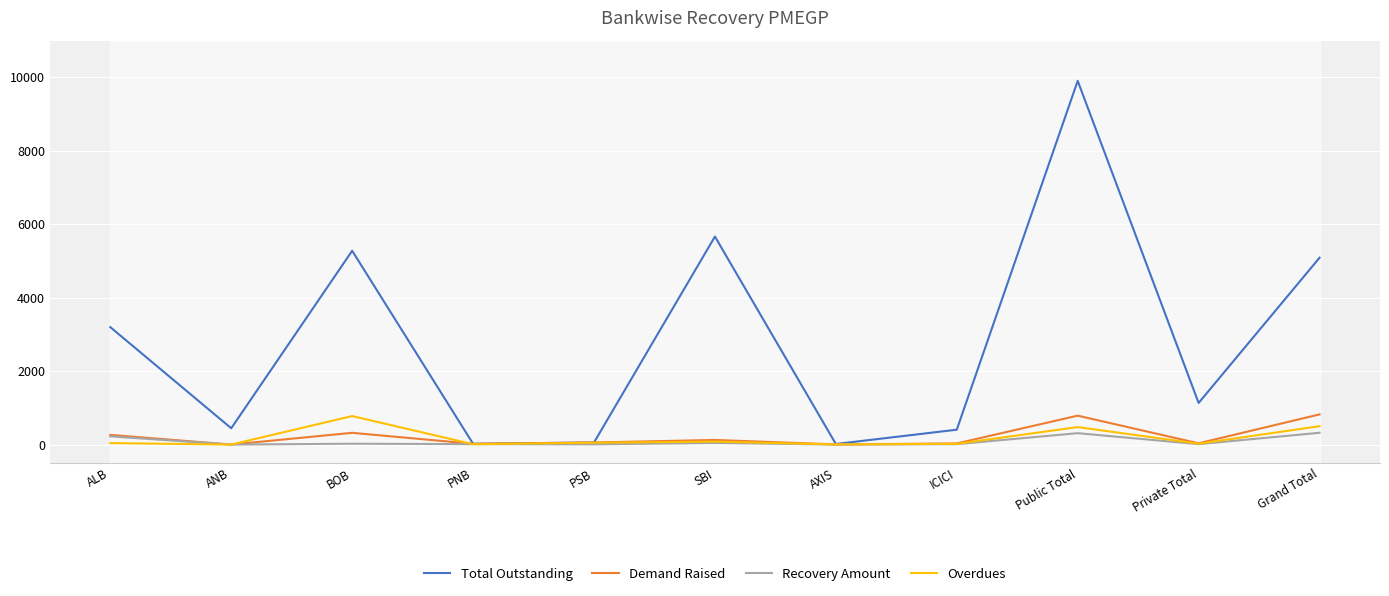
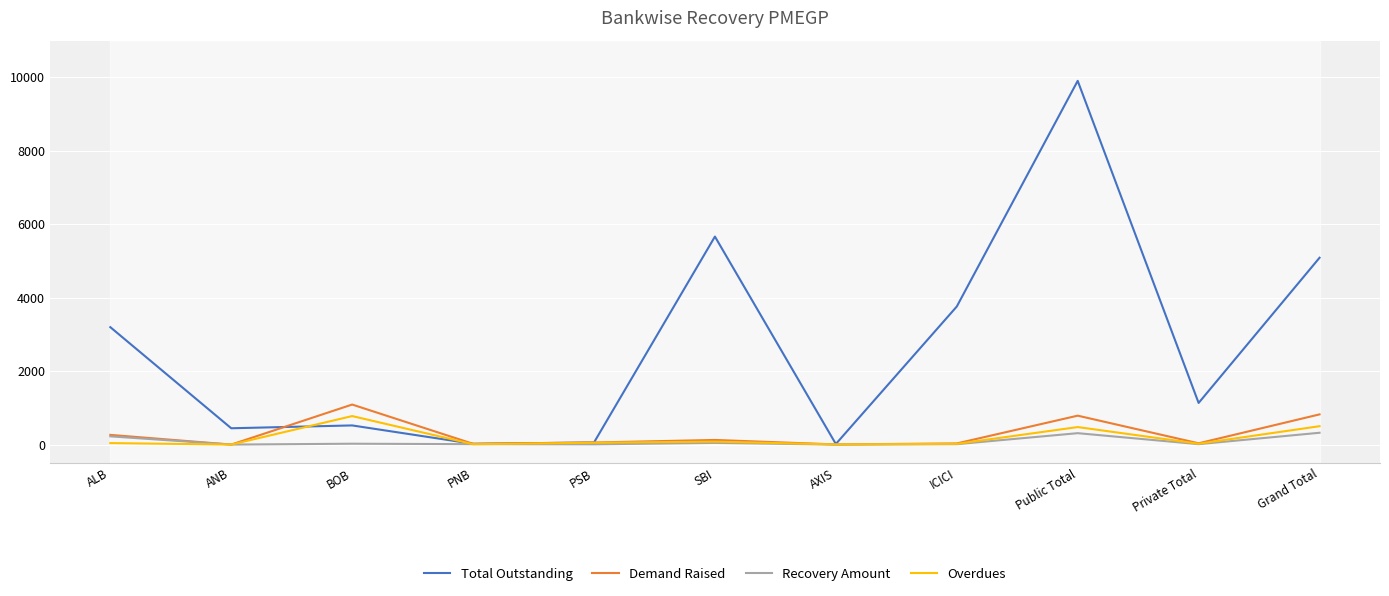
  {
    "Total Outstanding": {
      "ALB": 3200,
      "ANB": 400,
-     "BOB": 5300,
+     "BOB": 500,
      "SBI": 5700,
-     "ICICI": 400,
+     "ICICI": 3800,
      "Public Total": 9900,
      "Private Total": 1100,
      "Grand Total": 5100
    },
    "Demand Raised": {
-     "BOB": 300,
+     "BOB": 1100,
      "Public Total": 800,
      "Grand Total": 800
    },
    "Recovery Amount": {
      "BOB": 0,
      "Public Total": 300,
      "Grand Total": 300
    },
    "Overdues": {
      "ALB": 0,
      "BOB": 800,
      "Public Total": 500,
      "Grand Total": 500
    }
  }
